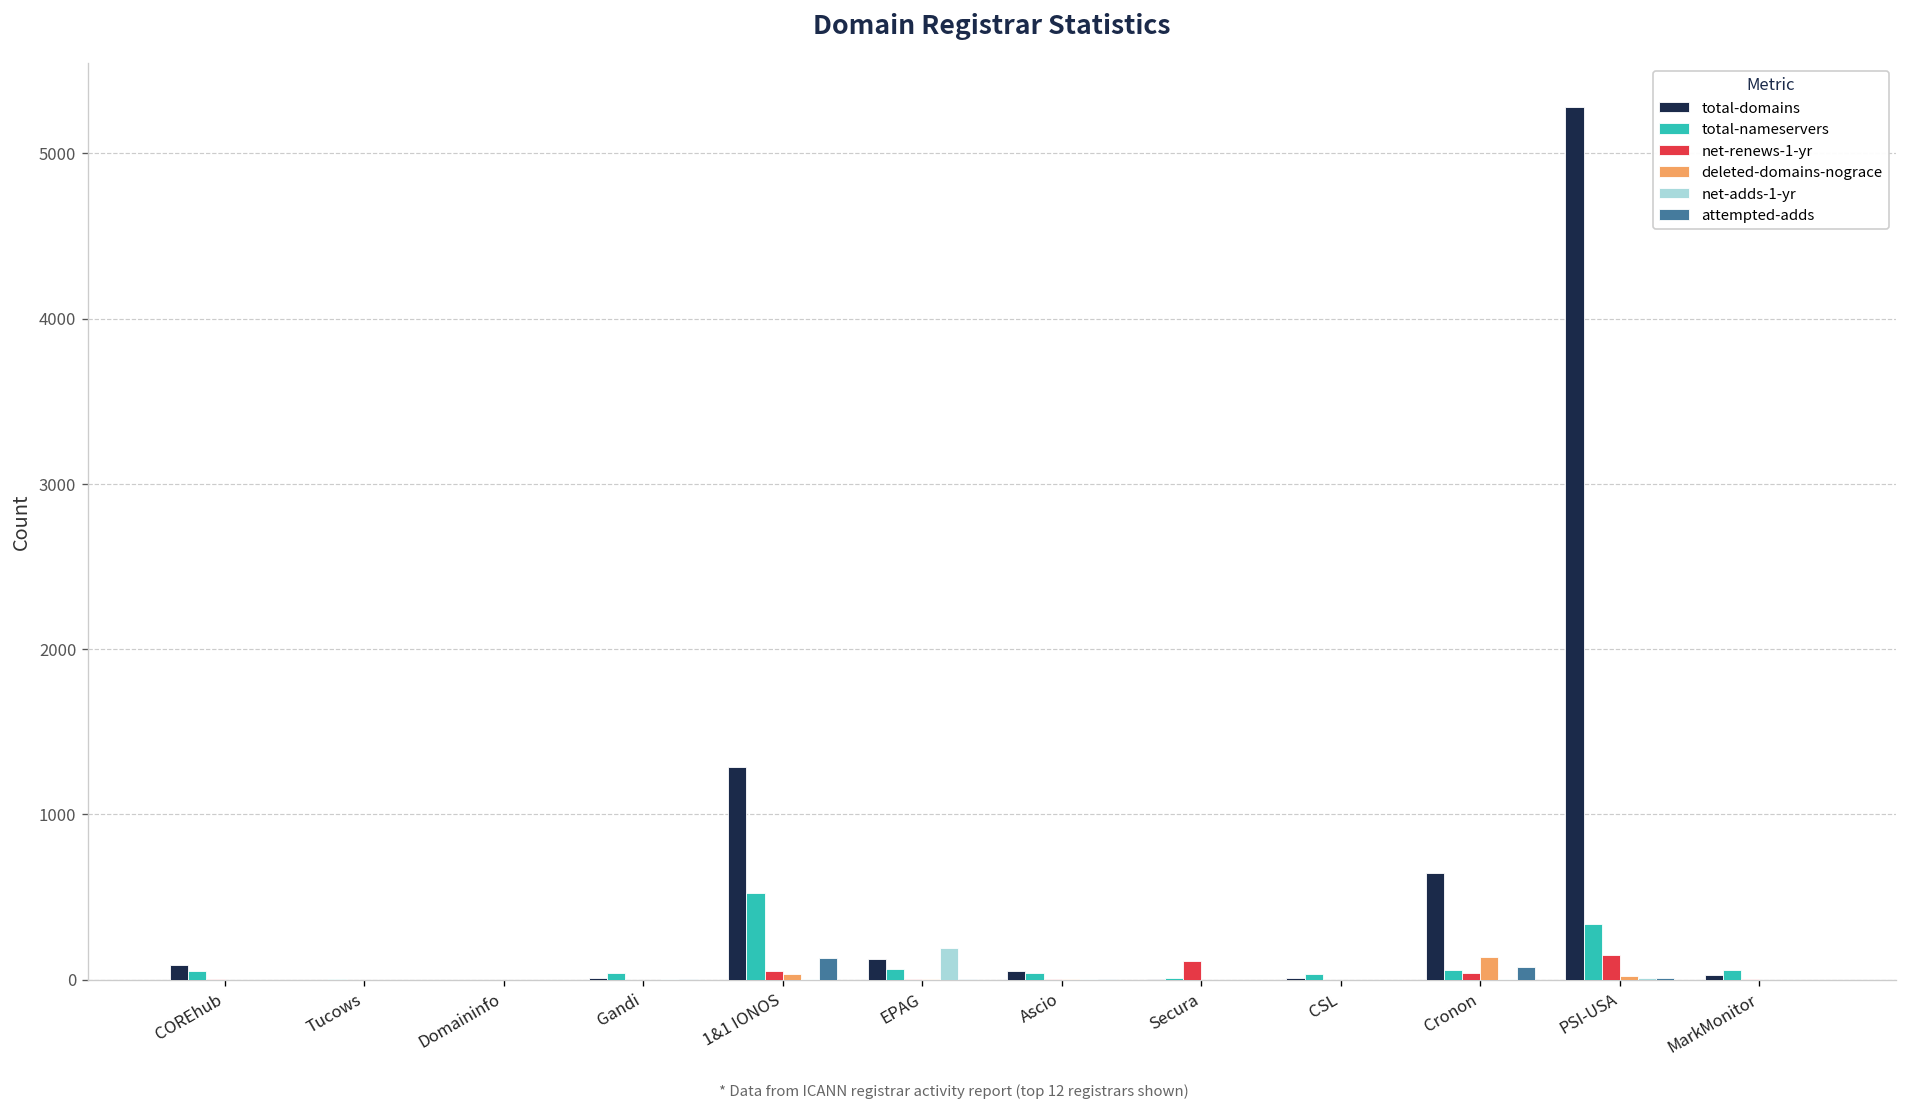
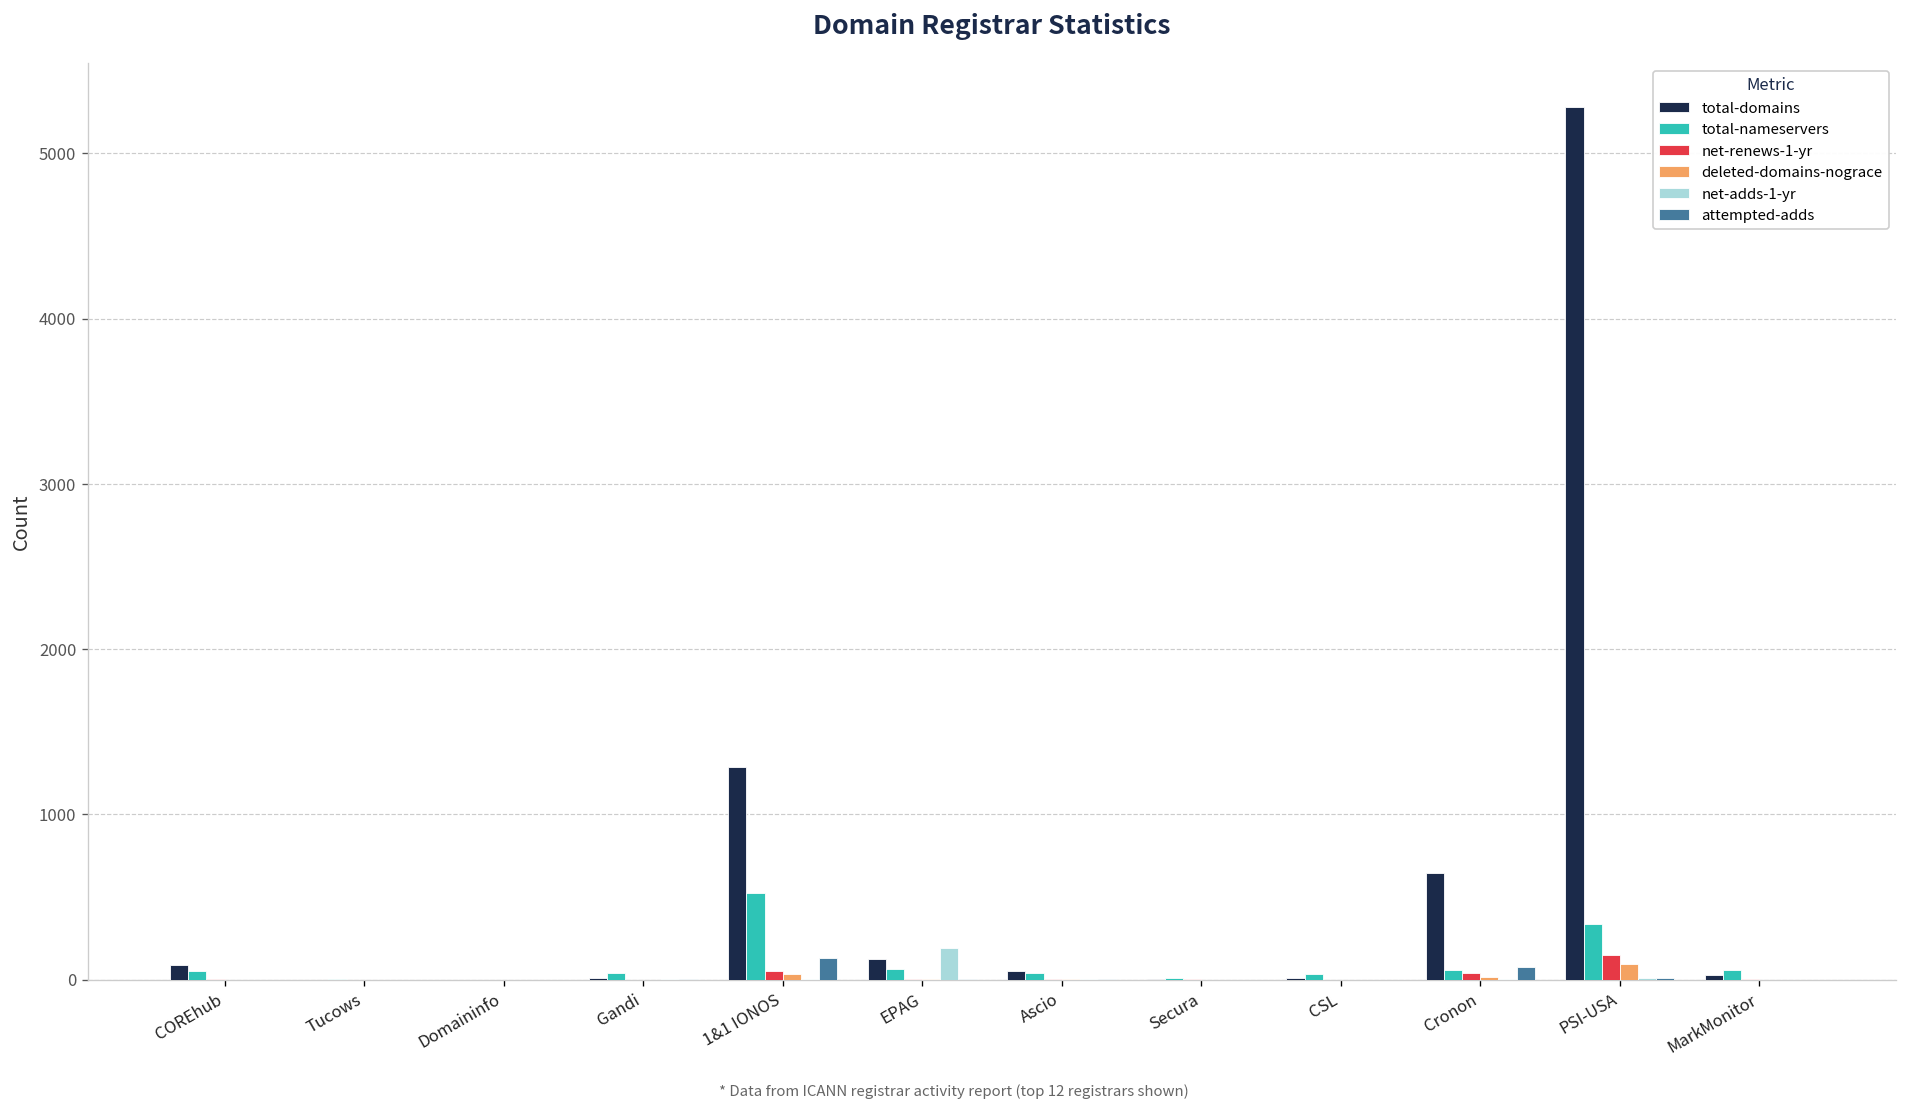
  {
    "total-domains": {
      "COREhub": 90,
      "Tucows": 0,
      "Domaininfo": 0,
      "1&1 IONOS": 1290,
      "EPAG": 120,
      "Ascio": 50,
      "Cronon": 650,
      "PSI-USA": 5280,
      "MarkMonitor": 30
    },
    "total-nameservers": {
      "COREhub": 50,
      "Domaininfo": 0,
      "Gandi": 40,
      "1&1 IONOS": 520,
      "EPAG": 70,
      "Ascio": 40,
      "CSL": 30,
      "Cronon": 60,
      "PSI-USA": 340,
      "MarkMonitor": 60
    },
    "net-renews-1-yr": {
      "Tucows": 0,
      "Domaininfo": 0,
      "Gandi": 0,
      "1&1 IONOS": 60,
-     "Secura": 110,
+     "Secura": 0,
      "CSL": 0,
      "Cronon": 40,
      "PSI-USA": 150
    },
    "deleted-domains-nograce": {
      "COREhub": 0,
      "Tucows": 0,
      "Domaininfo": 0,
      "Gandi": 0,
      "1&1 IONOS": 30,
      "Secura": 0,
      "CSL": 0,
-     "Cronon": 130,
-     "PSI-USA": 20,
+     "Cronon": 20,
+     "PSI-USA": 100,
      "MarkMonitor": 0
    },
    "net-adds-1-yr": {
      "COREhub": 0,
      "Tucows": 0,
      "Domaininfo": 0,
      "EPAG": 190,
      "Secura": 0,
      "CSL": 0,
      "MarkMonitor": 0
    },
    "attempted-adds": {
      "COREhub": 0,
      "Tucows": 0,
      "Domaininfo": 0,
      "1&1 IONOS": 130,
      "Secura": 0,
      "CSL": 0,
      "Cronon": 80,
      "MarkMonitor": 0
    }
  }
